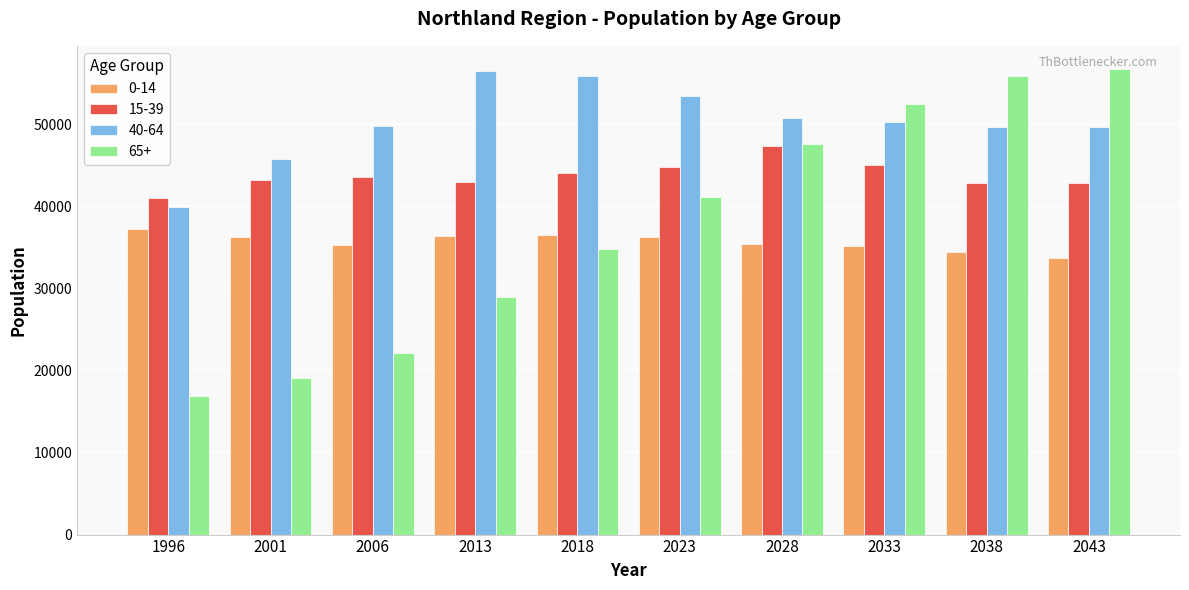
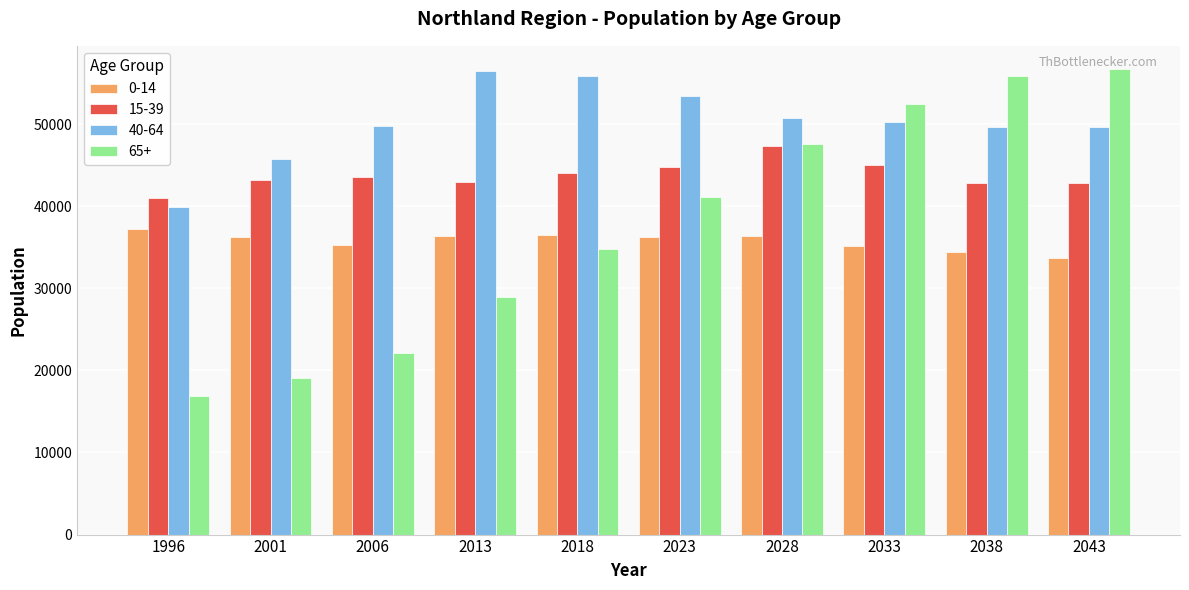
  {
    "0-14": {
      "1996": 37000,
      "2001": 36000,
      "2006": 35000,
      "2013": 36000,
      "2018": 37000,
      "2023": 36000,
-     "2028": 35000,
+     "2028": 36000,
      "2033": 35000,
      "2038": 34000,
      "2043": 34000
    },
    "15-39": {
      "1996": 41000,
      "2001": 43000,
      "2006": 44000,
      "2013": 43000,
      "2018": 44000,
      "2023": 45000,
      "2028": 47000,
      "2033": 45000,
      "2038": 43000,
      "2043": 43000
    },
    "40-64": {
      "1996": 40000,
      "2001": 46000,
      "2006": 50000,
      "2013": 57000,
      "2018": 56000,
      "2023": 53000,
      "2028": 51000,
      "2033": 50000,
      "2038": 50000,
      "2043": 50000
    },
    "65+": {
      "1996": 17000,
      "2001": 19000,
      "2006": 22000,
      "2013": 29000,
      "2018": 35000,
      "2023": 41000,
      "2028": 48000,
      "2033": 53000,
      "2038": 56000,
      "2043": 57000
    }
  }
